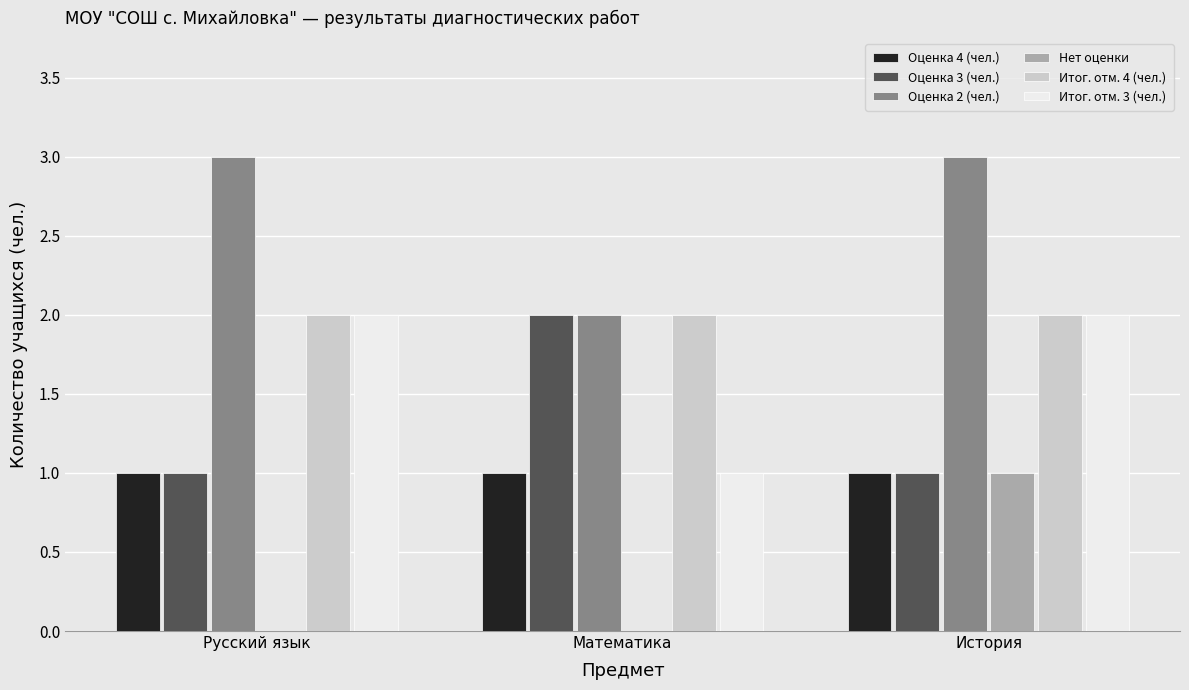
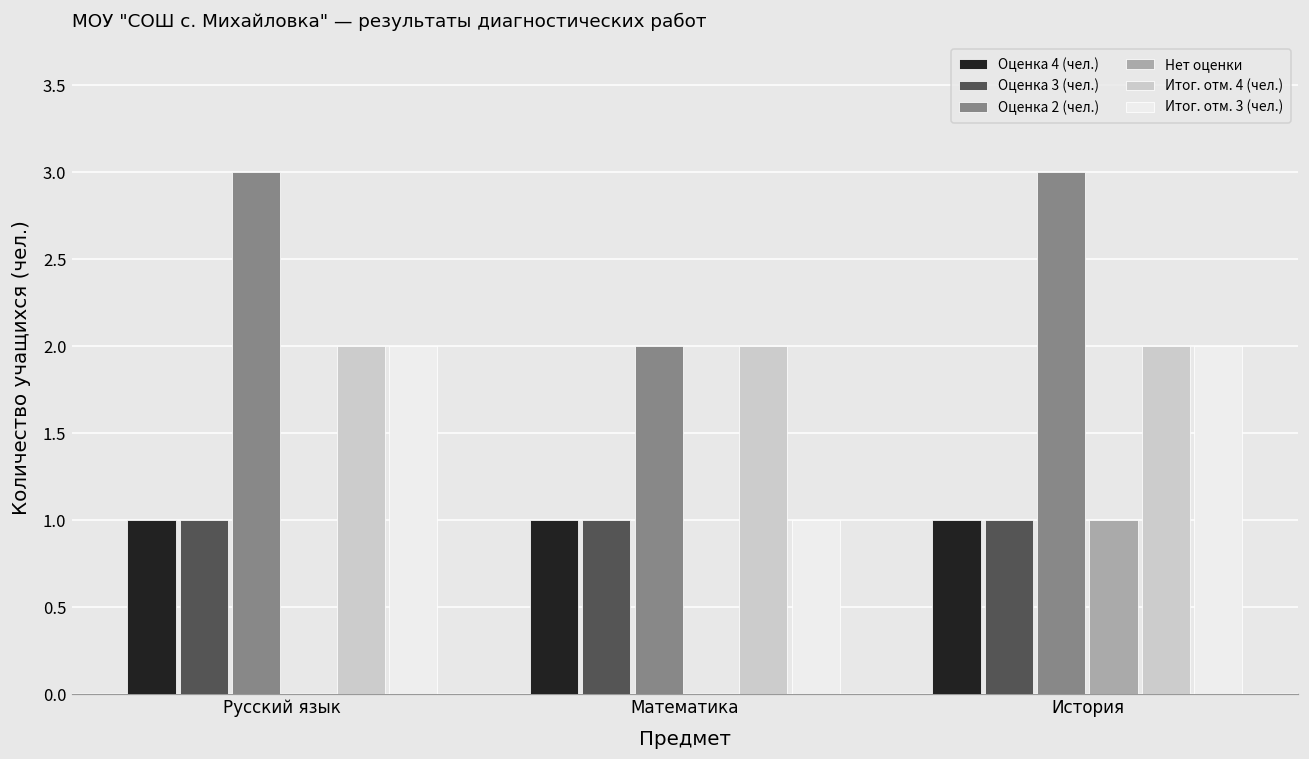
  {
    "Оценка 4 (чел.)": {
      "Русский язык": 1,
      "Математика": 1,
      "История": 1
    },
    "Оценка 3 (чел.)": {
      "Русский язык": 1,
-     "Математика": 2,
+     "Математика": 1,
      "История": 1
    }
  }
